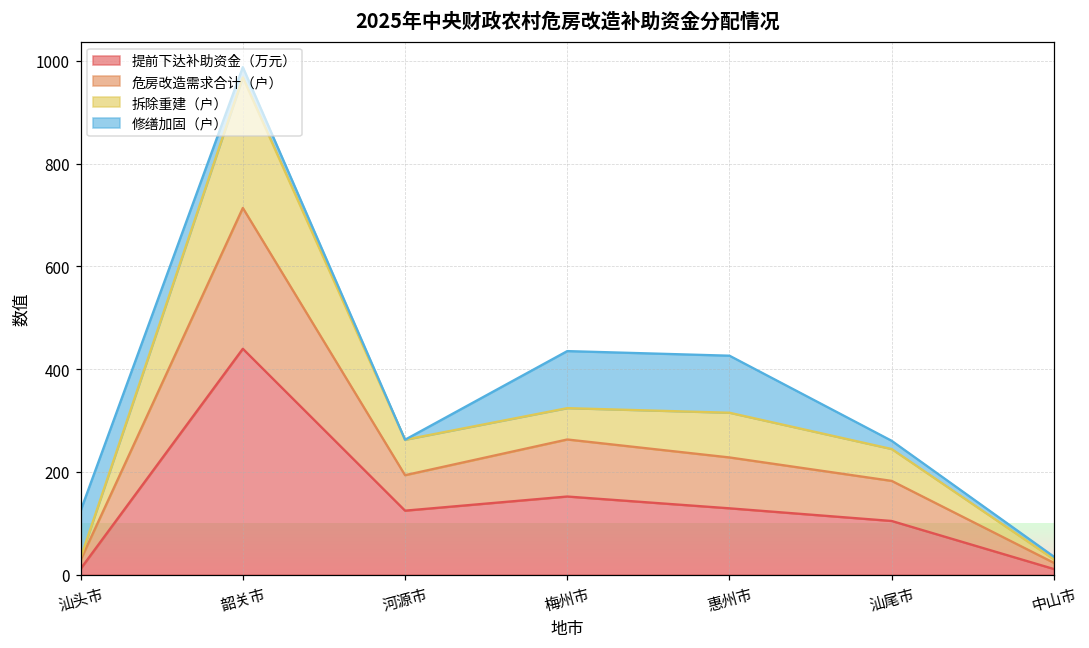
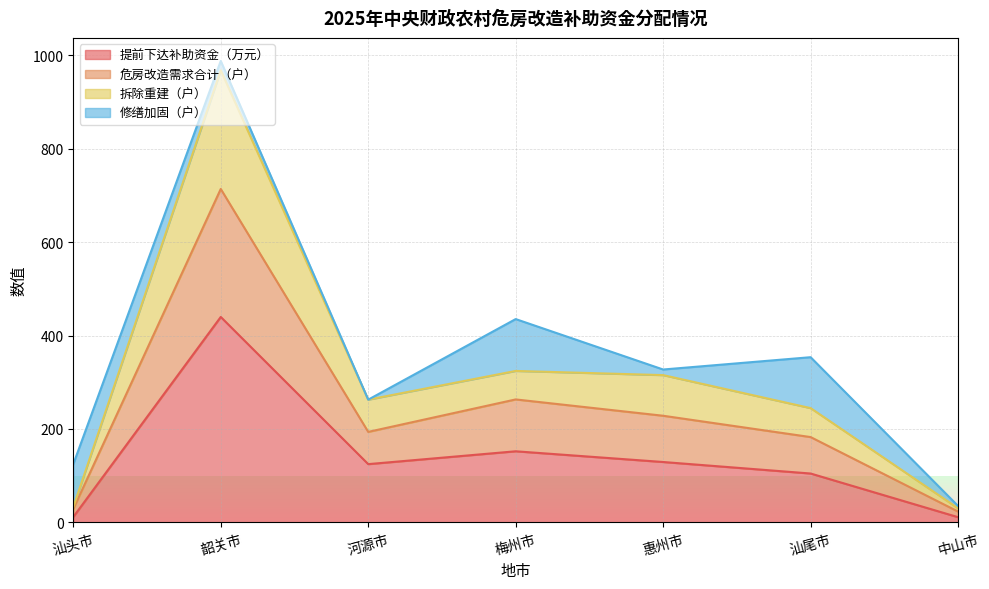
  {
    "修缮加固（户）": {
      "汕头市": 90,
      "梅州市": 110,
-     "惠州市": 110,
-     "汕尾市": 20
+     "惠州市": 10,
+     "汕尾市": 110
    }
  }
